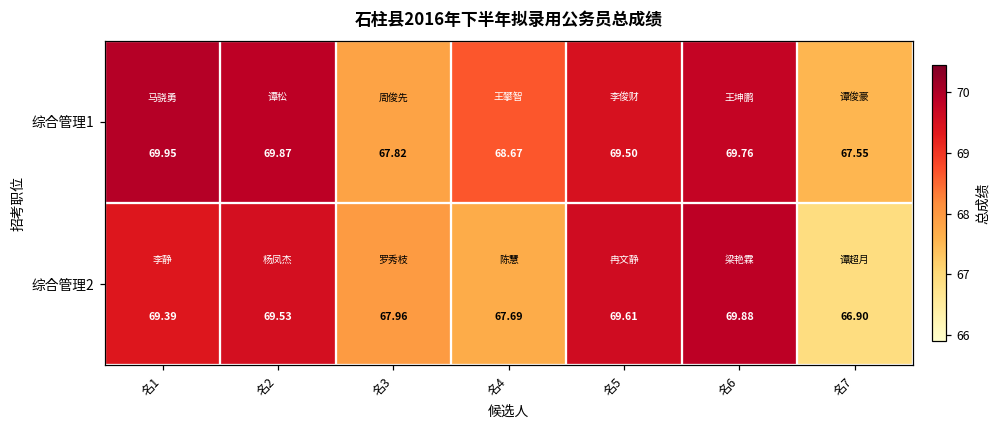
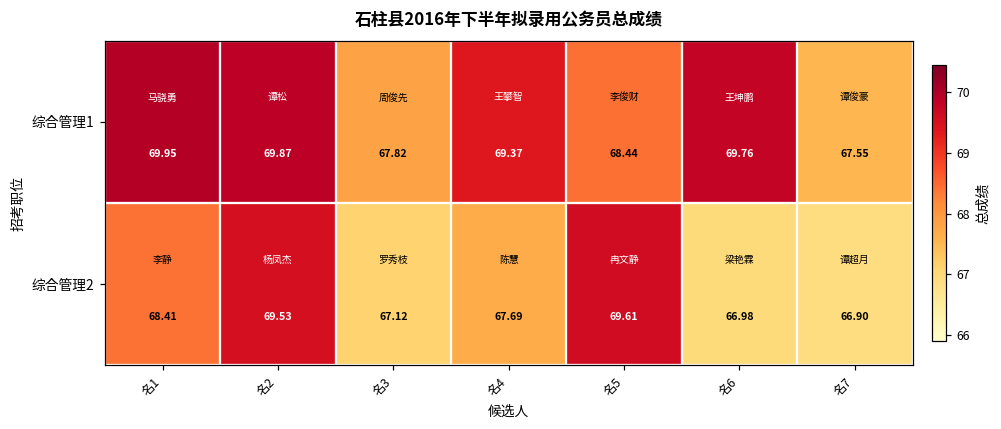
  {
    "综合管理1": {
-     "名4": 68.67,
-     "名5": 69.50
+     "名4": 69.37,
+     "名5": 68.44
    },
    "综合管理2": {
-     "名1": 69.39,
-     "名3": 67.96,
-     "名6": 69.88
+     "名1": 68.41,
+     "名3": 67.12,
+     "名6": 66.98
    }
  }
